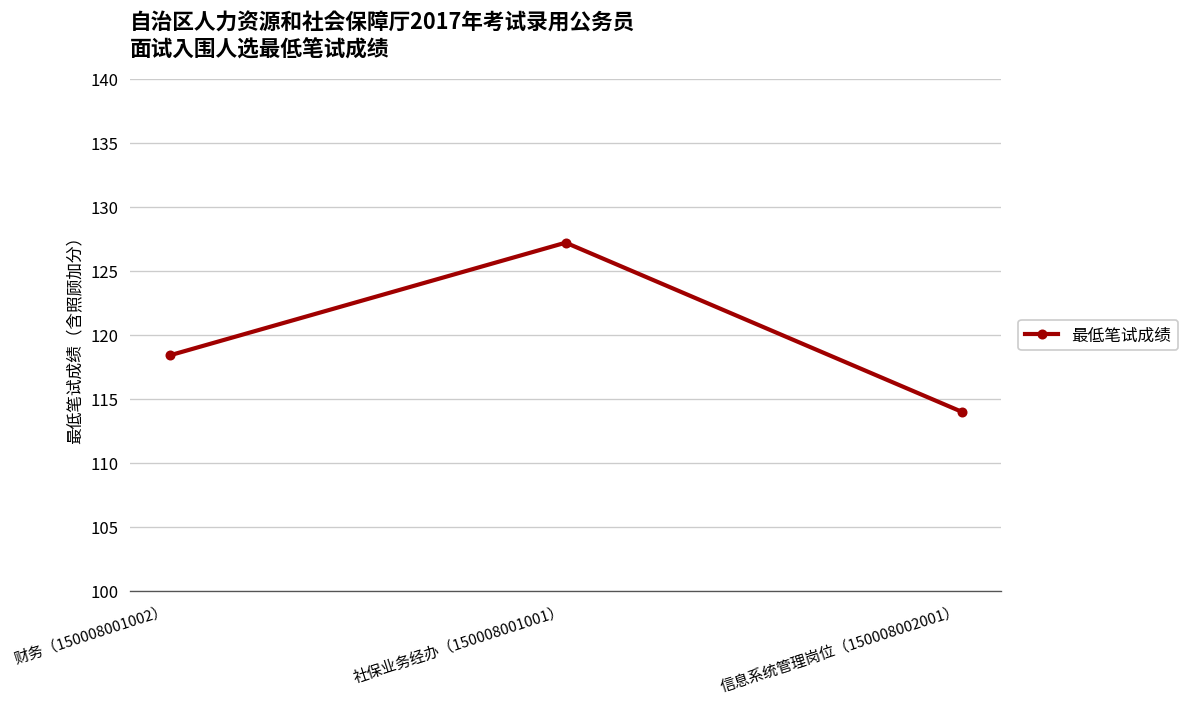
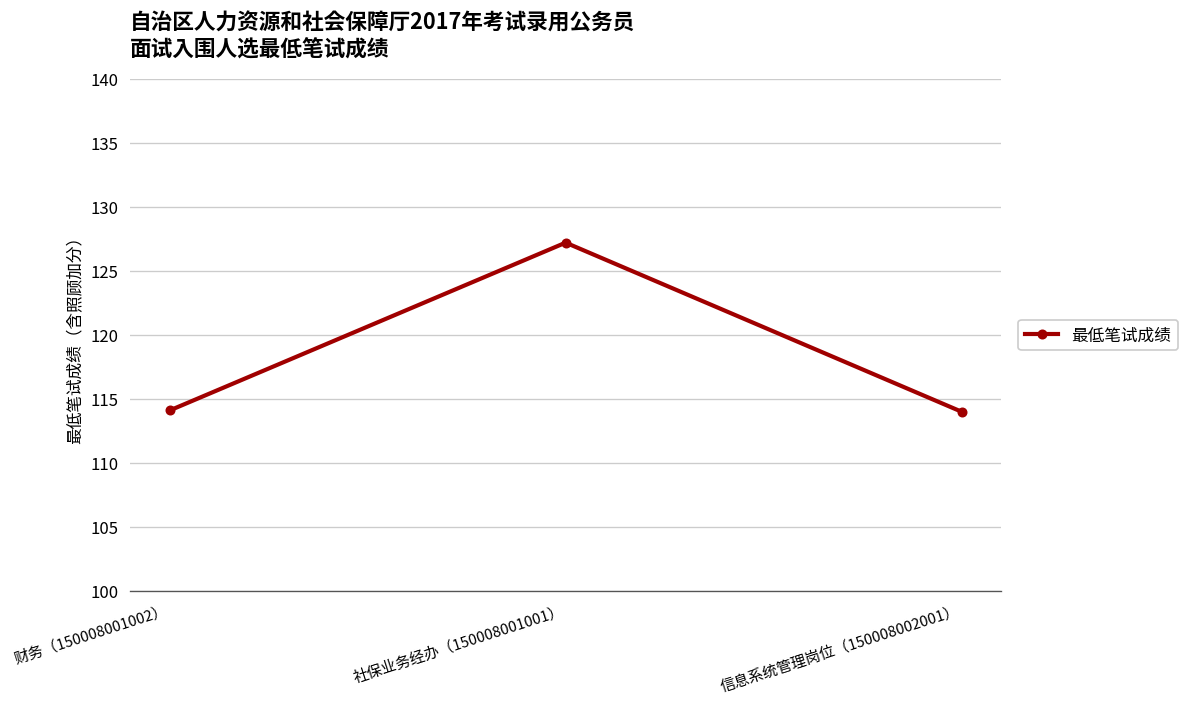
  {
-   "财务（150008001002）": 118.4,
+   "财务（150008001002）": 114.1,
    "社保业务经办（150008001001）": 127.2,
    "信息系统管理岗位（150008002001）": 114.0
  }
